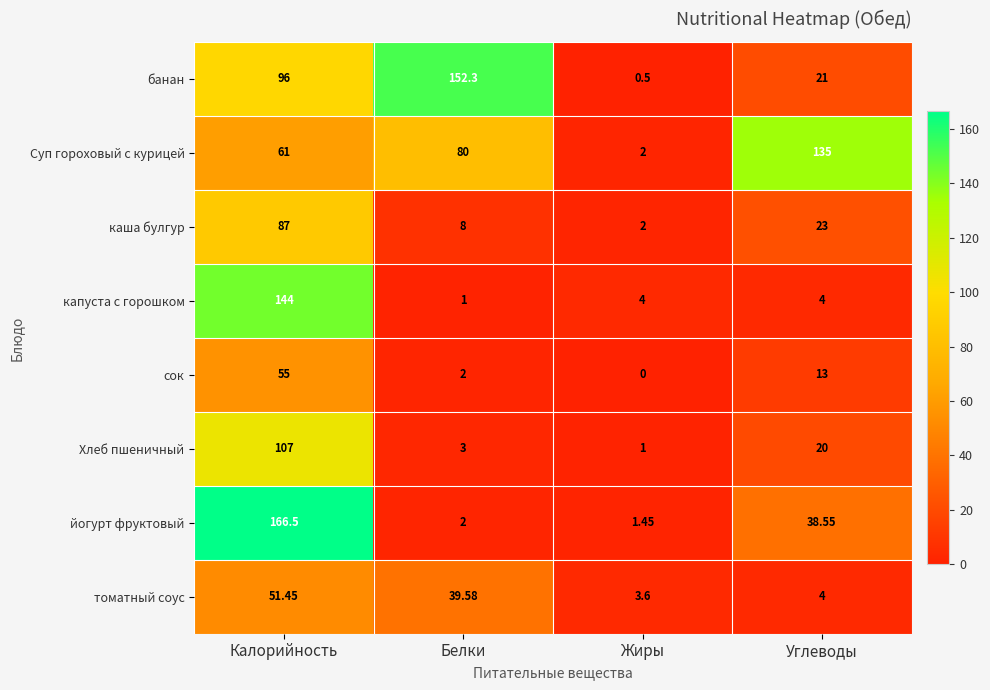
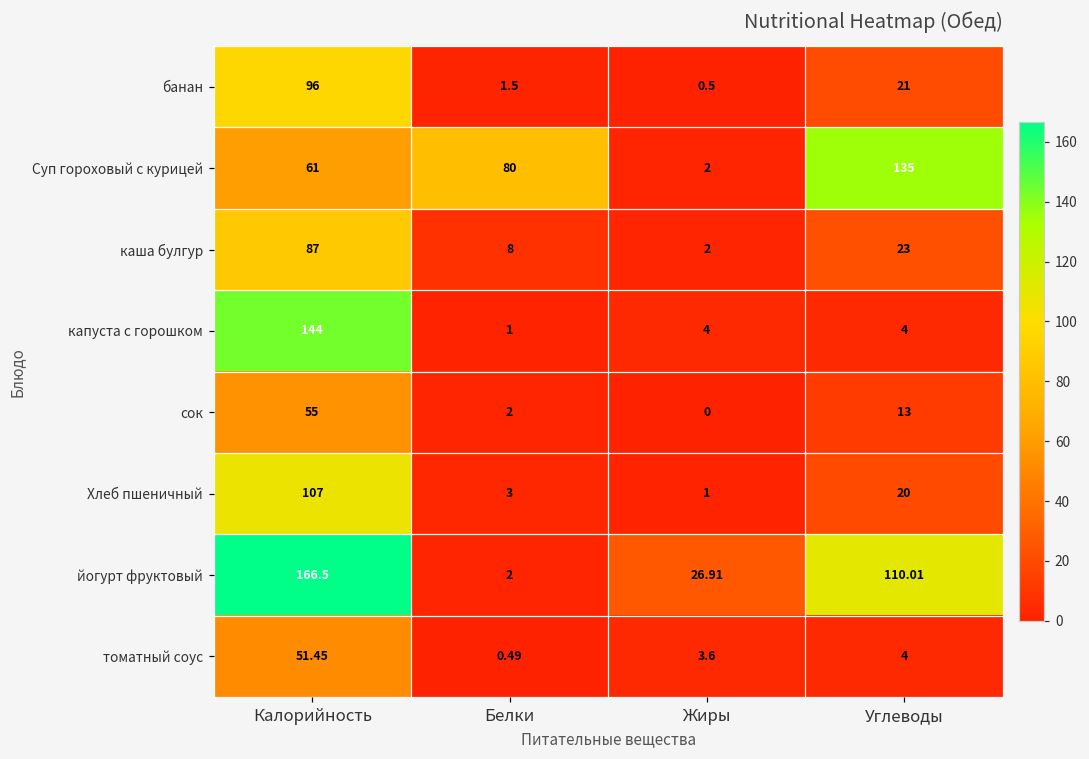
  {
    "банан": {
      "Калорийность": 96,
-     "Белки": 152.3,
+     "Белки": 1.5,
      "Жиры": 0.5,
      "Углеводы": 21
    },
    "Суп гороховый с курицей": {
      "Калорийность": 61,
      "Белки": 80,
      "Жиры": 2,
      "Углеводы": 135
    },
    "каша булгур": {
      "Калорийность": 87,
      "Белки": 8,
      "Жиры": 2,
      "Углеводы": 23
    },
    "капуста с горошком": {
      "Калорийность": 144,
      "Белки": 1,
      "Жиры": 4,
      "Углеводы": 4
    },
    "сок": {
      "Калорийность": 55,
      "Белки": 2,
      "Жиры": 0,
      "Углеводы": 13
    },
    "Хлеб пшеничный": {
      "Калорийность": 107,
      "Белки": 3,
      "Жиры": 1,
      "Углеводы": 20
    },
    "йогурт фруктовый": {
      "Калорийность": 166.5,
      "Белки": 2,
-     "Жиры": 1.45,
-     "Углеводы": 38.55
+     "Жиры": 26.91,
+     "Углеводы": 110.01
    },
    "томатный соус": {
      "Калорийность": 51.45,
-     "Белки": 39.58,
+     "Белки": 0.49,
      "Жиры": 3.6,
      "Углеводы": 4
    }
  }
